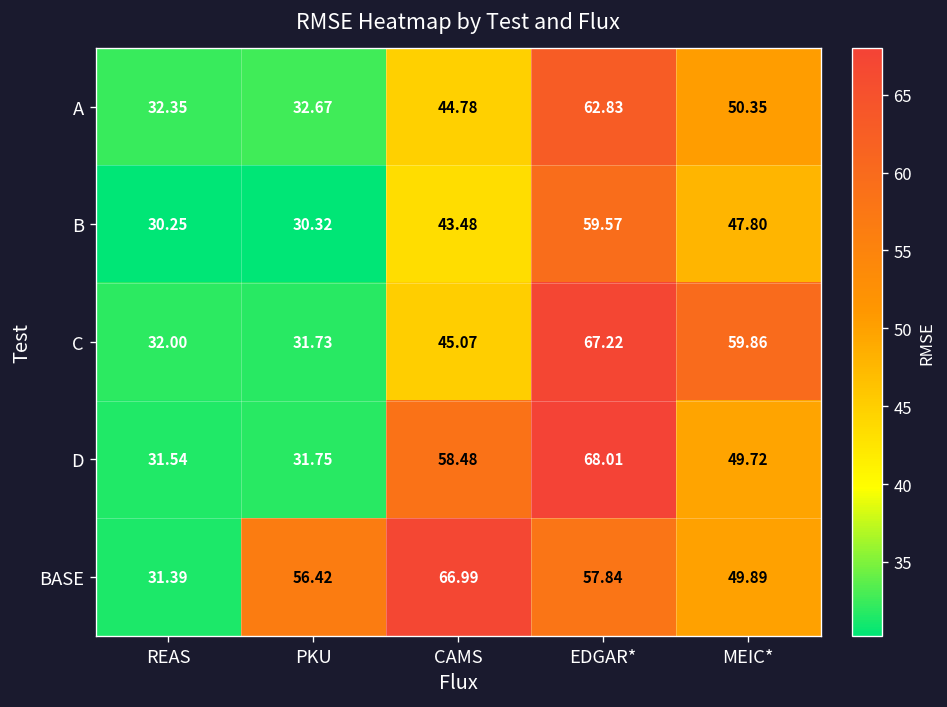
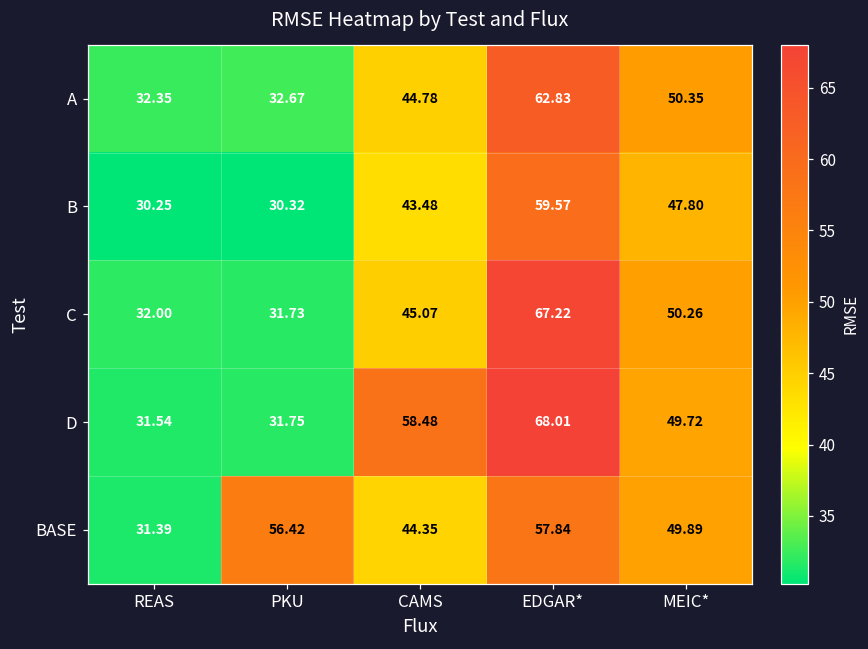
  {
    "A": {
      "REAS": 32.35,
      "PKU": 32.67,
      "CAMS": 44.78,
      "EDGAR*": 62.83,
      "MEIC*": 50.35
    },
    "B": {
      "REAS": 30.25,
      "PKU": 30.32,
      "CAMS": 43.48,
      "EDGAR*": 59.57,
      "MEIC*": 47.80
    },
    "C": {
      "REAS": 32.00,
      "PKU": 31.73,
      "CAMS": 45.07,
      "EDGAR*": 67.22,
-     "MEIC*": 59.86
+     "MEIC*": 50.26
    },
    "D": {
      "REAS": 31.54,
      "PKU": 31.75,
      "CAMS": 58.48,
      "EDGAR*": 68.01,
      "MEIC*": 49.72
    },
    "BASE": {
      "REAS": 31.39,
      "PKU": 56.42,
-     "CAMS": 66.99,
+     "CAMS": 44.35,
      "EDGAR*": 57.84,
      "MEIC*": 49.89
    }
  }
